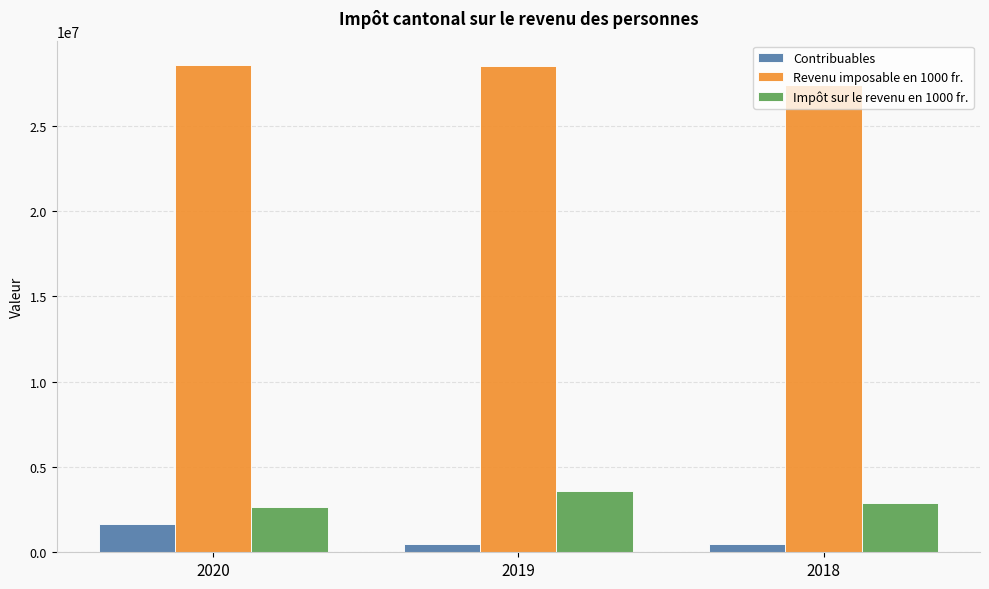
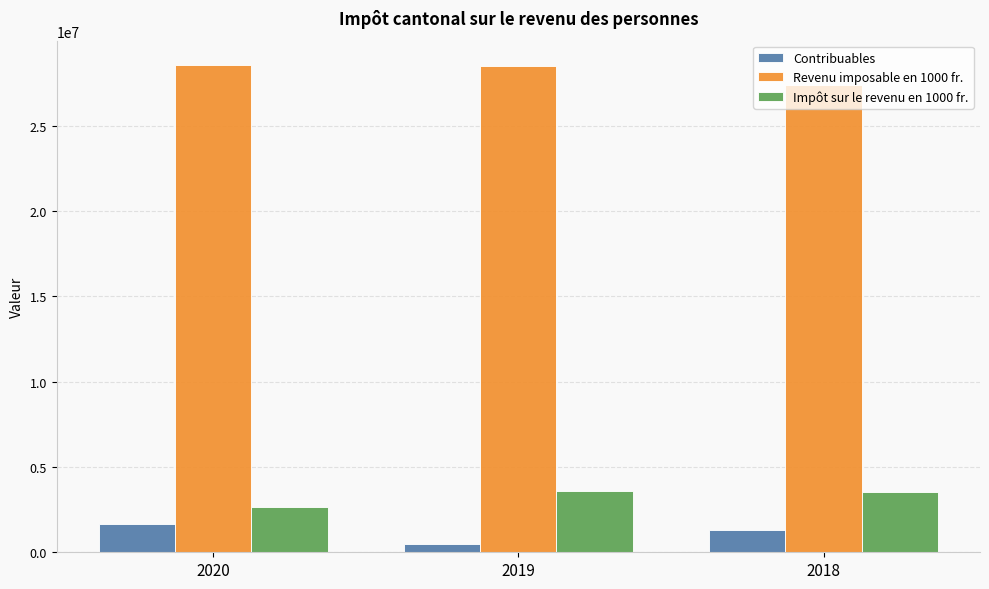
  {
    "Contribuables": {
      "2020": 1600000,
      "2019": 500000,
-     "2018": 500000
+     "2018": 1300000
    },
    "Revenu imposable en 1000 fr.": {
      "2020": 28600000,
      "2019": 28500000
    },
    "Impôt sur le revenu en 1000 fr.": {
      "2020": 2700000,
      "2019": 3600000,
-     "2018": 2900000
+     "2018": 3500000
    }
  }
